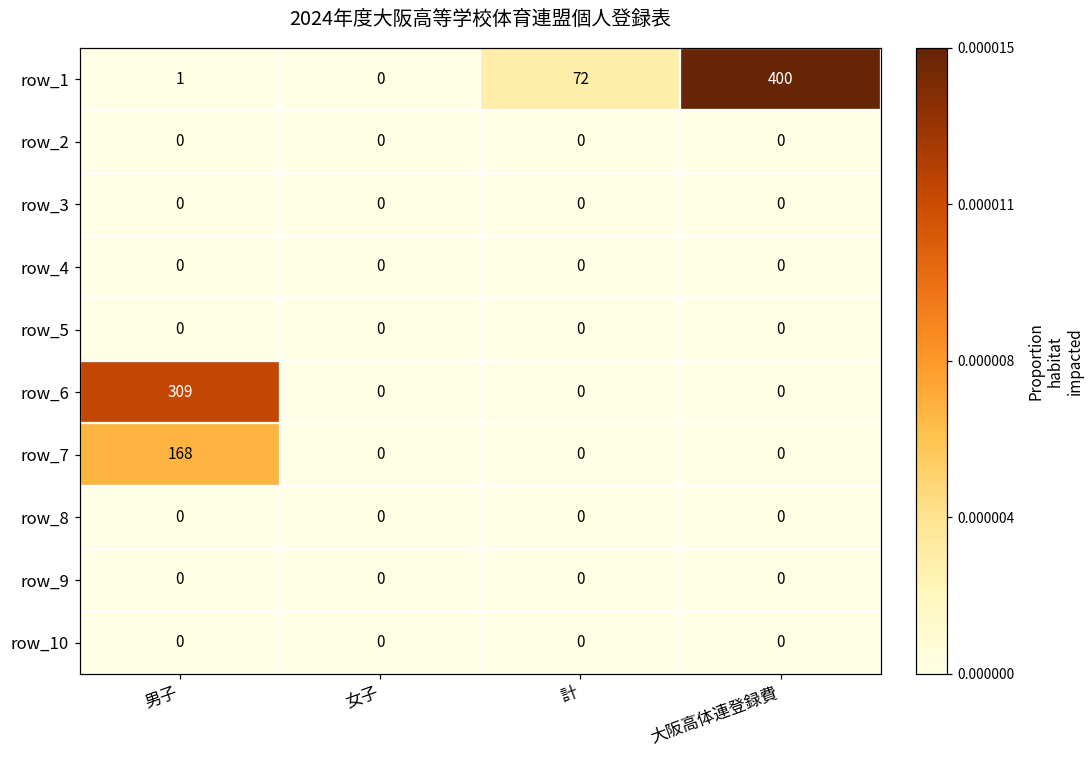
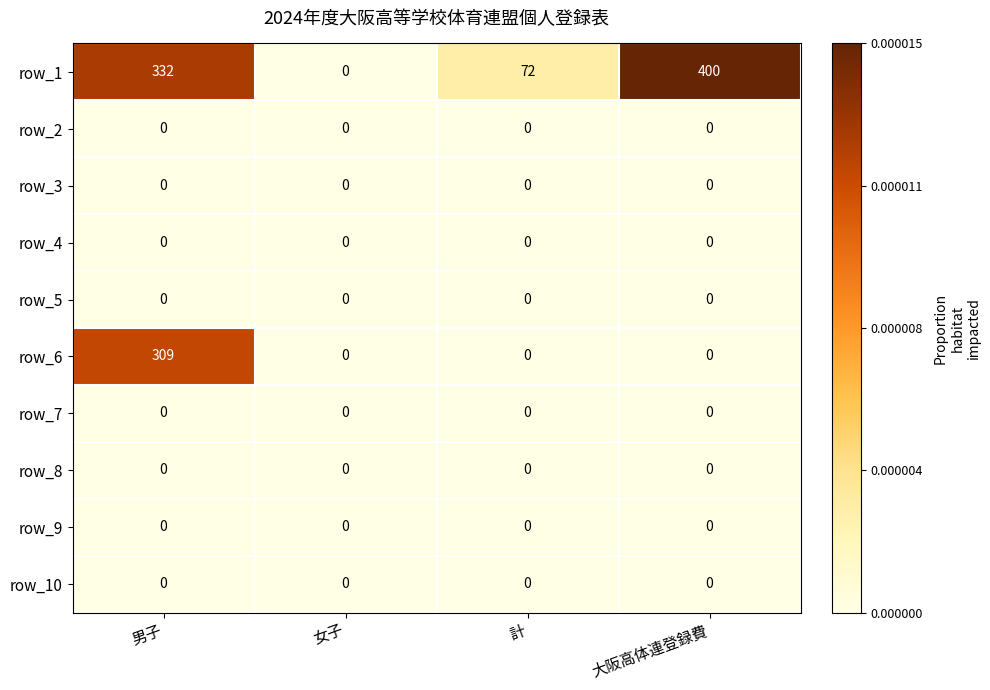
  {
    "row_1": {
-     "男子": 1,
+     "男子": 332,
      "女子": 0,
      "計": 72,
      "大阪高体連登録費": 400
    },
    "row_2": {
      "男子": 0,
      "女子": 0,
      "計": 0,
      "大阪高体連登録費": 0
    },
    "row_3": {
      "男子": 0,
      "女子": 0,
      "計": 0,
      "大阪高体連登録費": 0
    },
    "row_4": {
      "男子": 0,
      "女子": 0,
      "計": 0,
      "大阪高体連登録費": 0
    },
    "row_5": {
      "男子": 0,
      "女子": 0,
      "計": 0,
      "大阪高体連登録費": 0
    },
    "row_6": {
      "男子": 309,
      "女子": 0,
      "計": 0,
      "大阪高体連登録費": 0
    },
    "row_7": {
-     "男子": 168,
+     "男子": 0,
      "女子": 0,
      "計": 0,
      "大阪高体連登録費": 0
    },
    "row_8": {
      "男子": 0,
      "女子": 0,
      "計": 0,
      "大阪高体連登録費": 0
    },
    "row_9": {
      "男子": 0,
      "女子": 0,
      "計": 0,
      "大阪高体連登録費": 0
    },
    "row_10": {
      "男子": 0,
      "女子": 0,
      "計": 0,
      "大阪高体連登録費": 0
    }
  }
